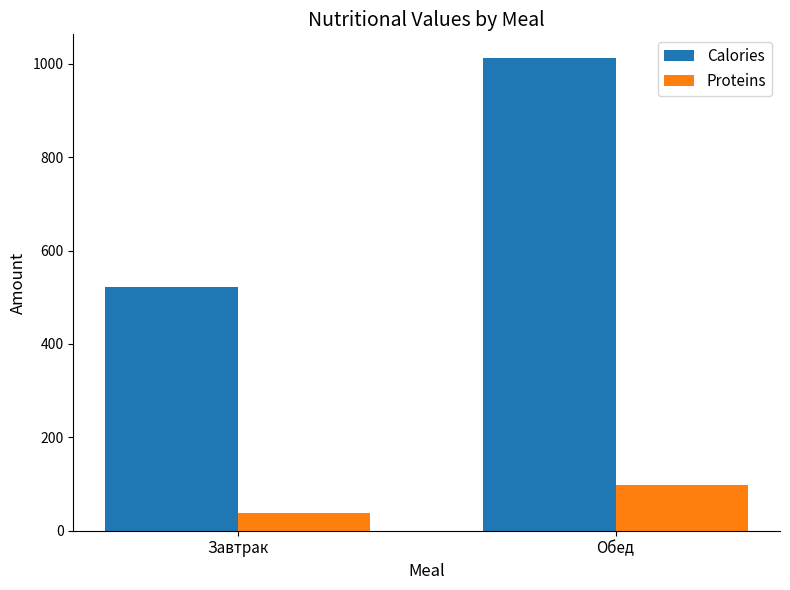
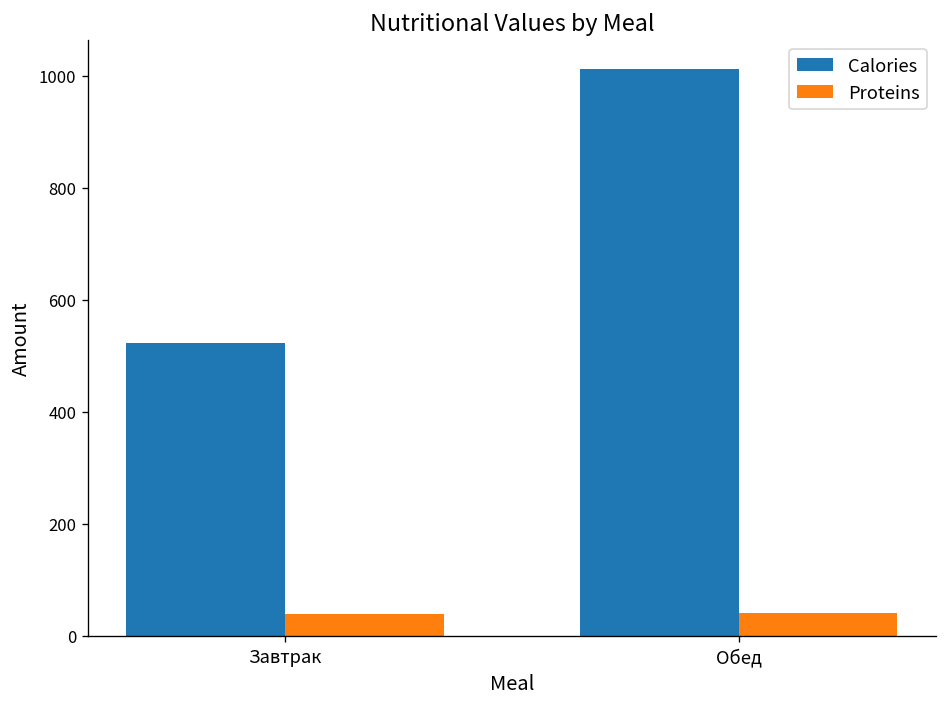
  {
    "Calories": {
      "Завтрак": 520,
      "Обед": 1010
    },
    "Proteins": {
      "Завтрак": 40,
-     "Обед": 100
+     "Обед": 40
    }
  }
